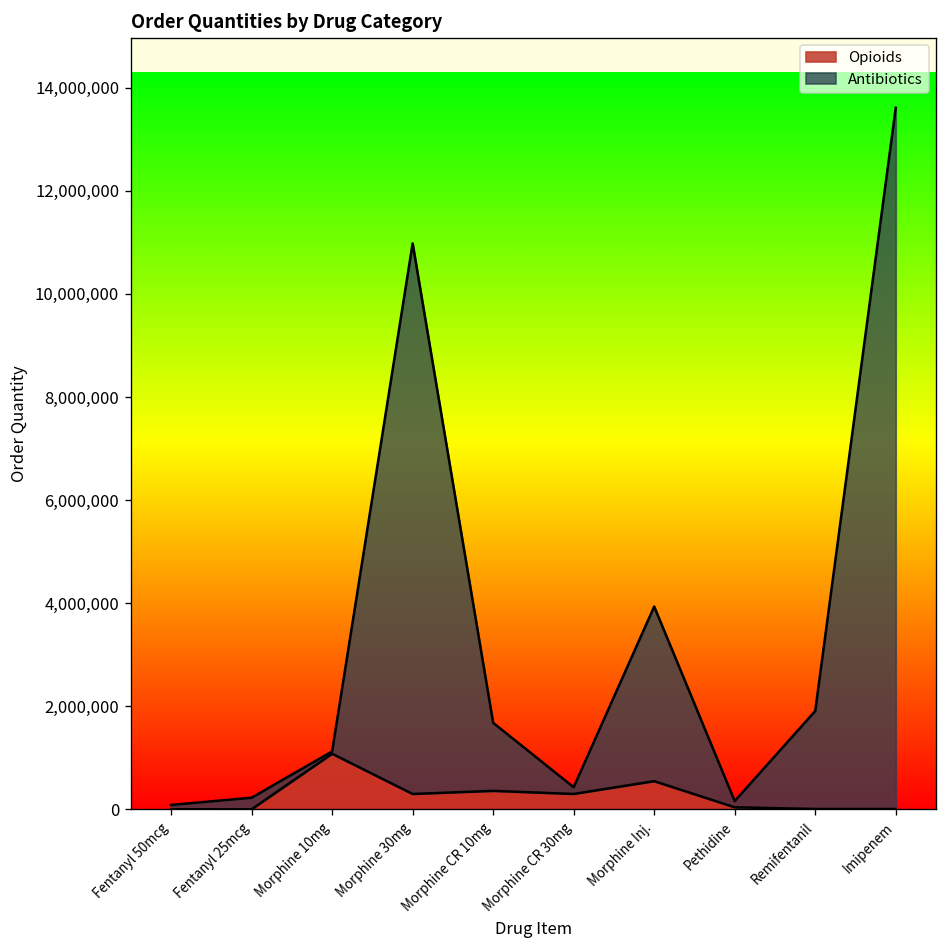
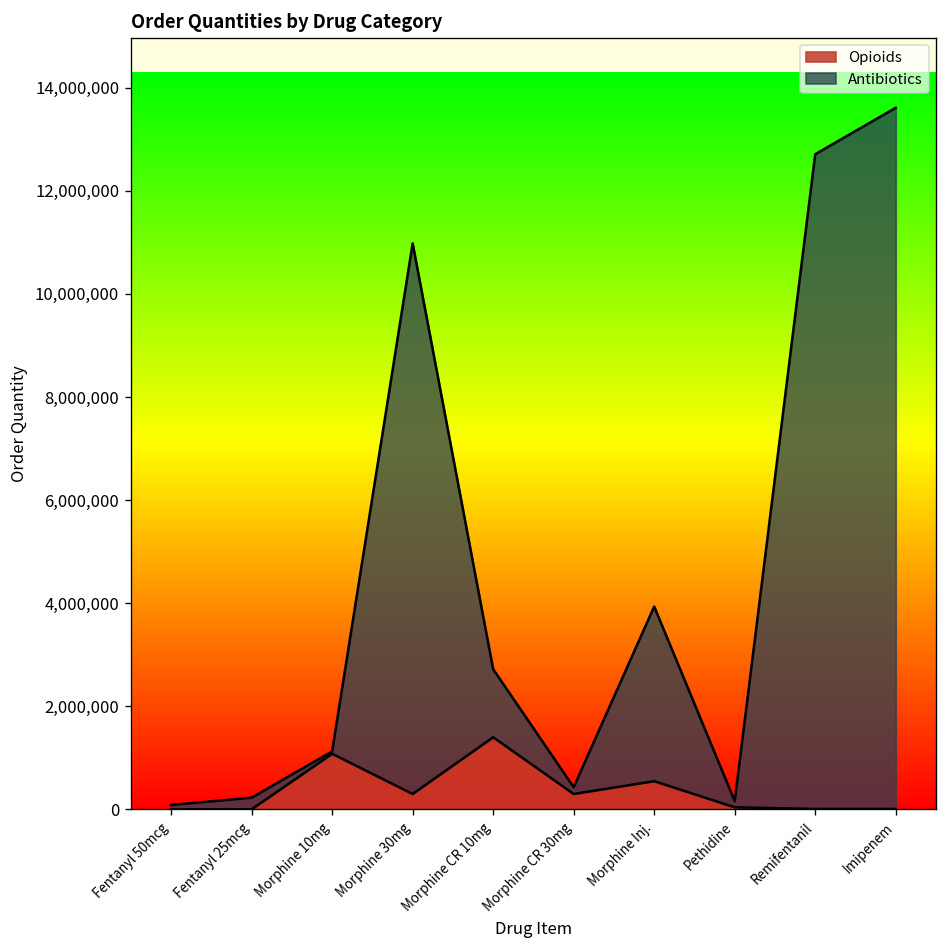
  {
    "Opioids": {
      "Fentanyl 50mcg": "0",
      "Fentanyl 25mcg": "0",
      "Morphine 30mg": "300,000",
-     "Morphine CR 10mg": "400,000",
+     "Morphine CR 10mg": "1,400,000",
      "Morphine CR 30mg": "300,000",
      "Morphine Inj.": "500,000",
      "Pethidine": "0",
      "Remifentanil": "0",
      "Imipenem": "0"
    },
    "Antibiotics": {
      "Fentanyl 50mcg": "100,000",
      "Fentanyl 25mcg": "200,000",
      "Morphine 30mg": "10,700,000",
      "Morphine CR 10mg": "1,300,000",
      "Morphine CR 30mg": "100,000",
      "Morphine Inj.": "3,400,000",
      "Pethidine": "100,000",
-     "Remifentanil": "1,900,000",
+     "Remifentanil": "12,700,000",
      "Imipenem": "13,600,000"
    }
  }
